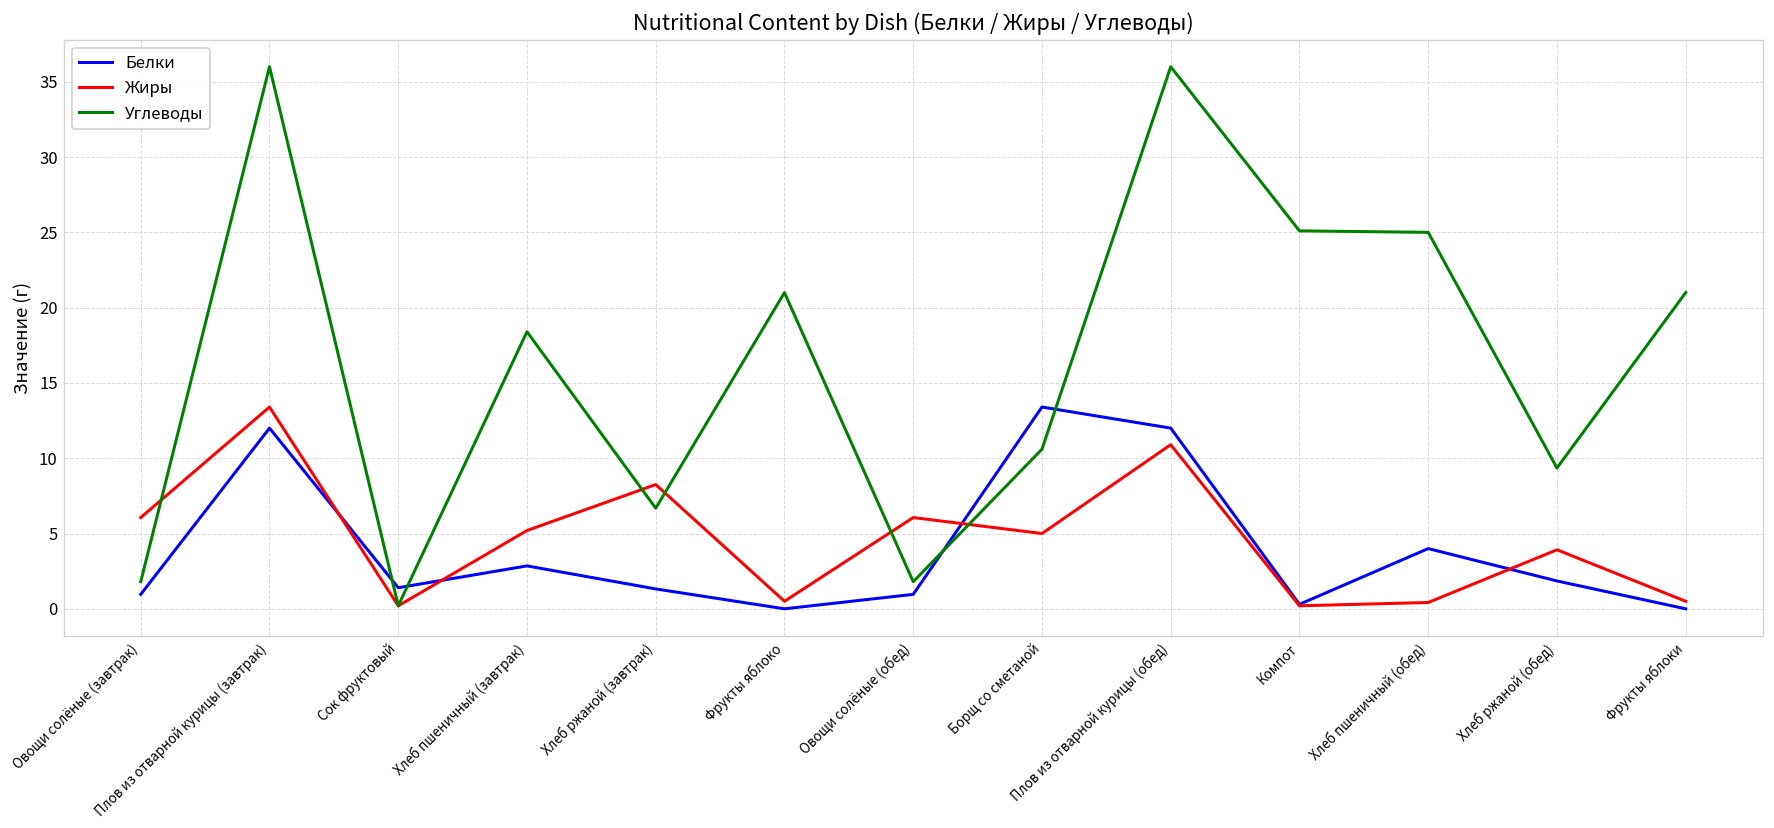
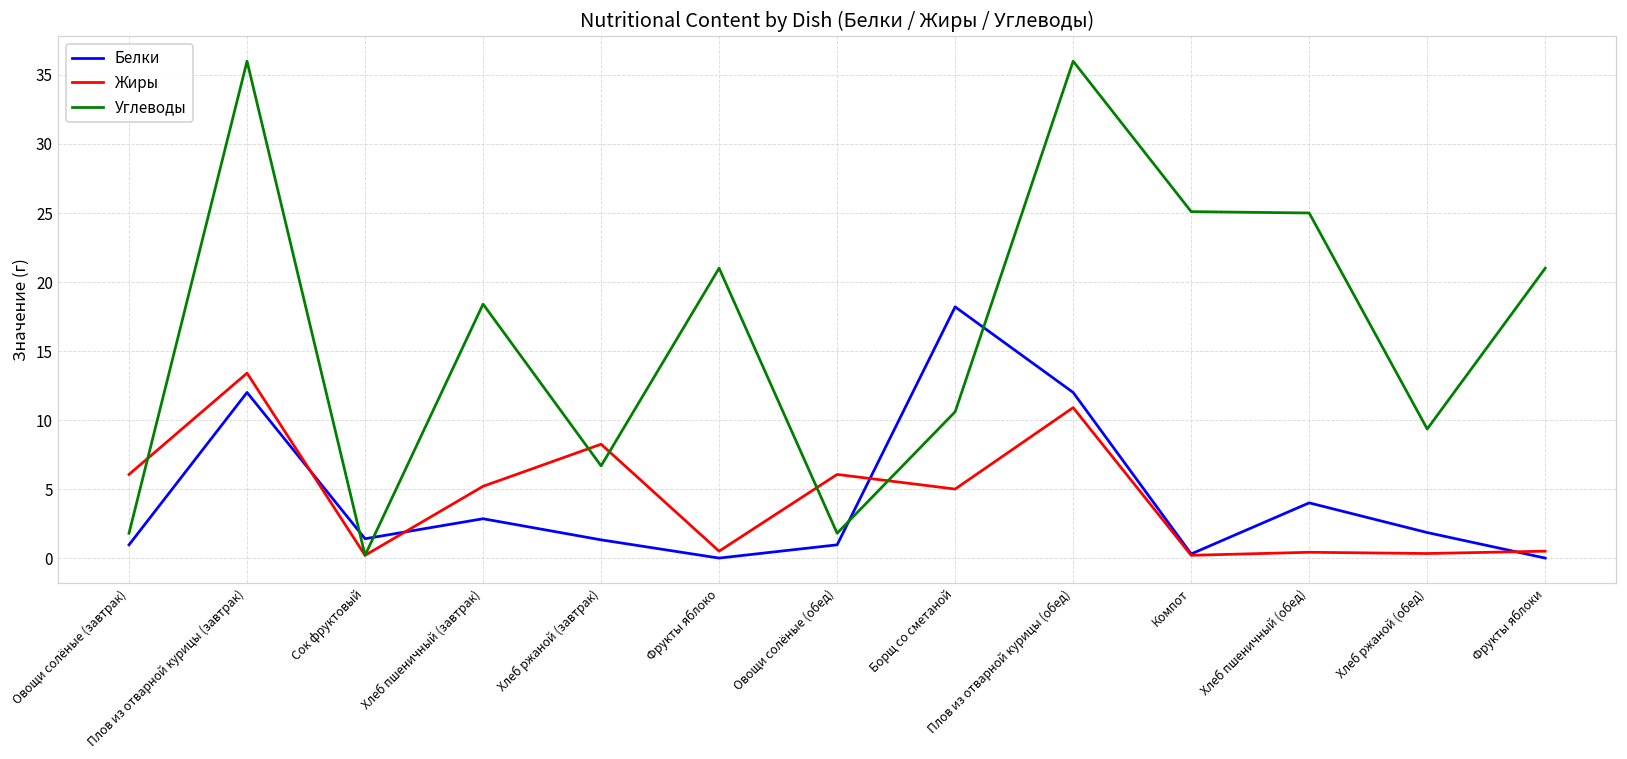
  {
    "Белки": {
      "Овощи солёные (завтрак)": 1.0,
      "Плов из отварной курицы (завтрак)": 12.0,
      "Сок фруктовый": 1.4,
      "Хлеб пшеничный (завтрак)": 2.9,
      "Хлеб ржаной (завтрак)": 1.3,
      "Фрукты яблоко": 0.0,
      "Овощи солёные (обед)": 1.0,
-     "Борщ со сметаной": 13.4,
+     "Борщ со сметаной": 18.2,
      "Плов из отварной курицы (обед)": 12.0,
      "Хлеб пшеничный (обед)": 4.0,
      "Хлеб ржаной (обед)": 1.9,
      "Фрукты яблоки": 0.0
    },
    "Жиры": {
      "Овощи солёные (завтрак)": 6.1,
      "Плов из отварной курицы (завтрак)": 13.4,
      "Хлеб пшеничный (завтрак)": 5.2,
      "Хлеб ржаной (завтрак)": 8.3,
      "Фрукты яблоко": 0.5,
      "Овощи солёные (обед)": 6.1,
      "Борщ со сметаной": 5.0,
      "Плов из отварной курицы (обед)": 10.9,
      "Хлеб пшеничный (обед)": 0.4,
-     "Хлеб ржаной (обед)": 3.9,
+     "Хлеб ржаной (обед)": 0.3,
      "Фрукты яблоки": 0.5
    },
    "Углеводы": {
      "Овощи солёные (завтрак)": 1.8,
      "Плов из отварной курицы (завтрак)": 36.0,
      "Хлеб пшеничный (завтрак)": 18.4,
      "Хлеб ржаной (завтрак)": 6.7,
      "Фрукты яблоко": 21.0,
      "Овощи солёные (обед)": 1.8,
      "Борщ со сметаной": 10.6,
      "Плов из отварной курицы (обед)": 36.0,
      "Компот": 25.1,
      "Хлеб пшеничный (обед)": 25.0,
      "Хлеб ржаной (обед)": 9.4,
      "Фрукты яблоки": 21.0
    }
  }
